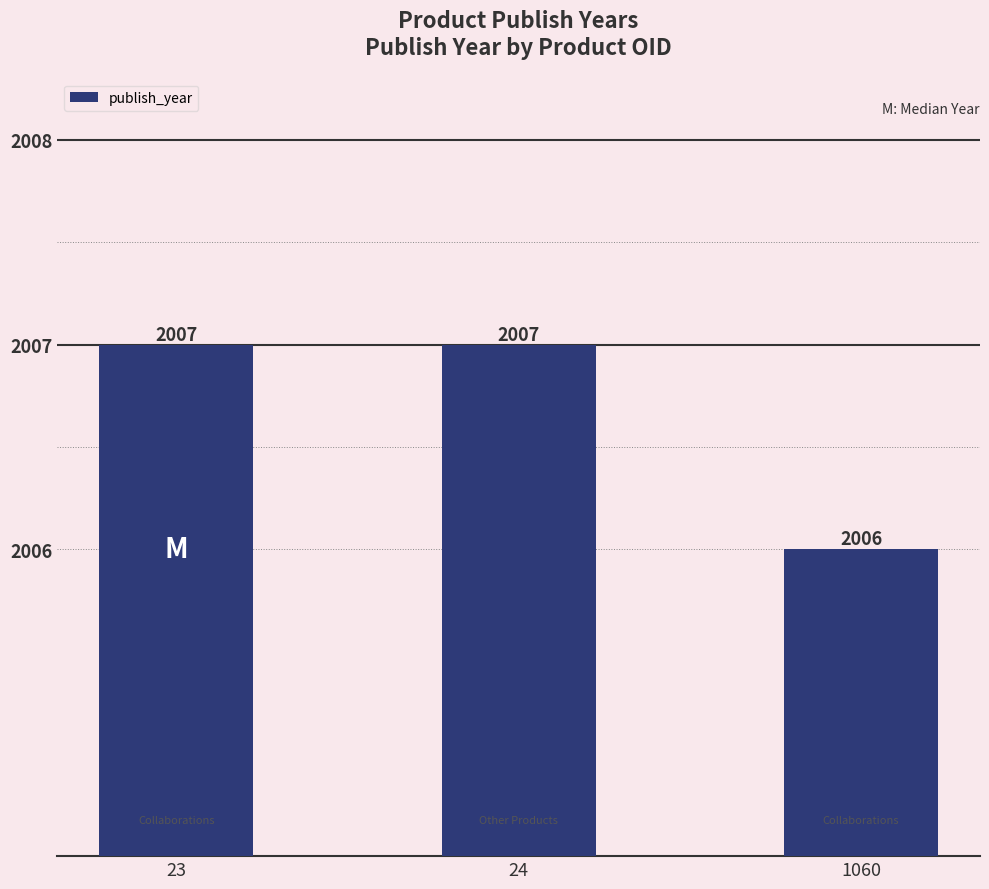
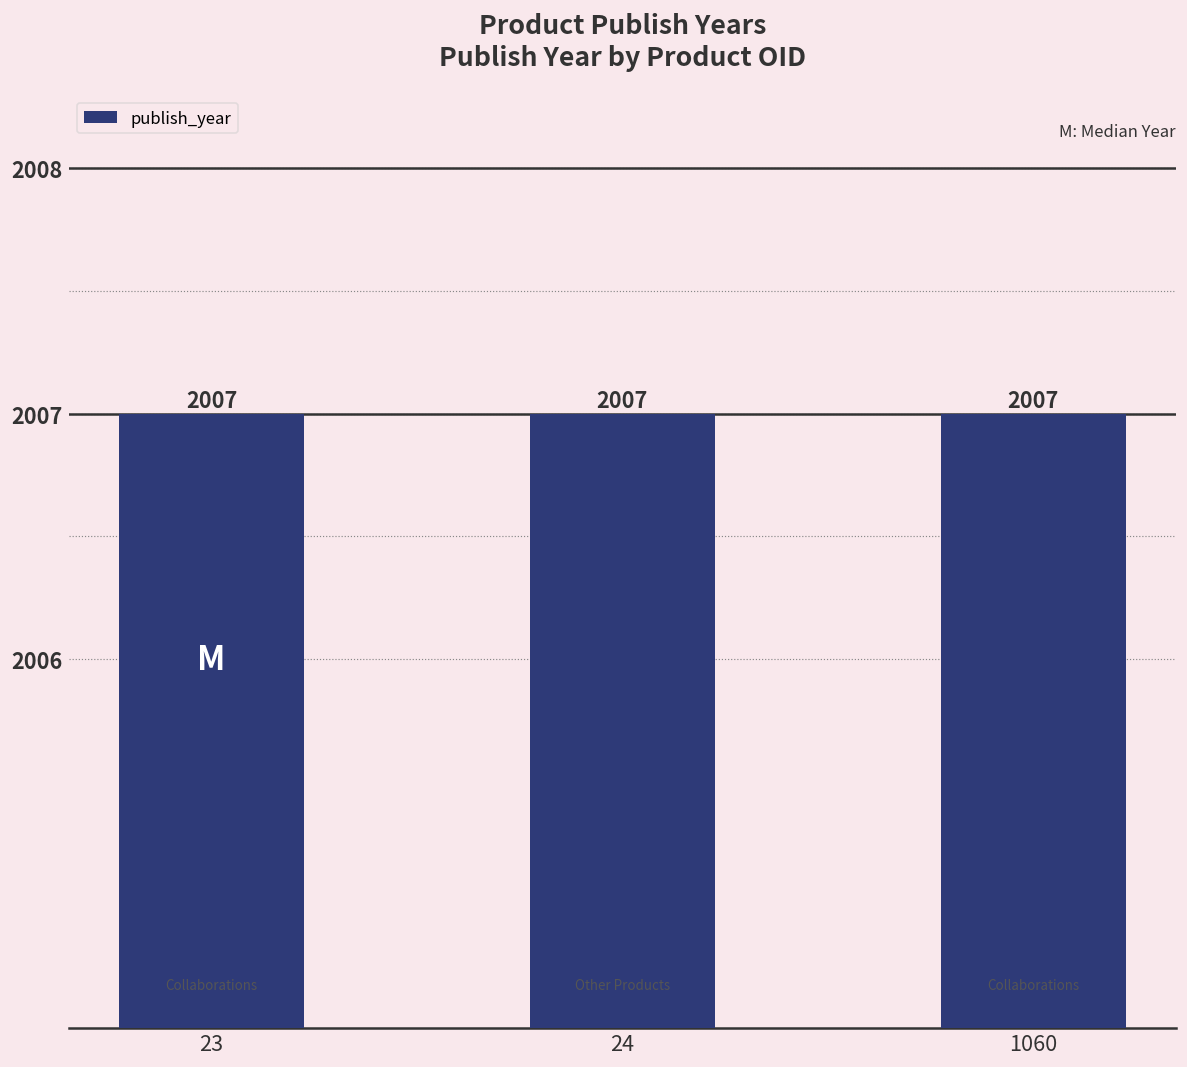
  {
    "23": 2007,
    "24": 2007,
-   "1060": 2006
+   "1060": 2007
  }
